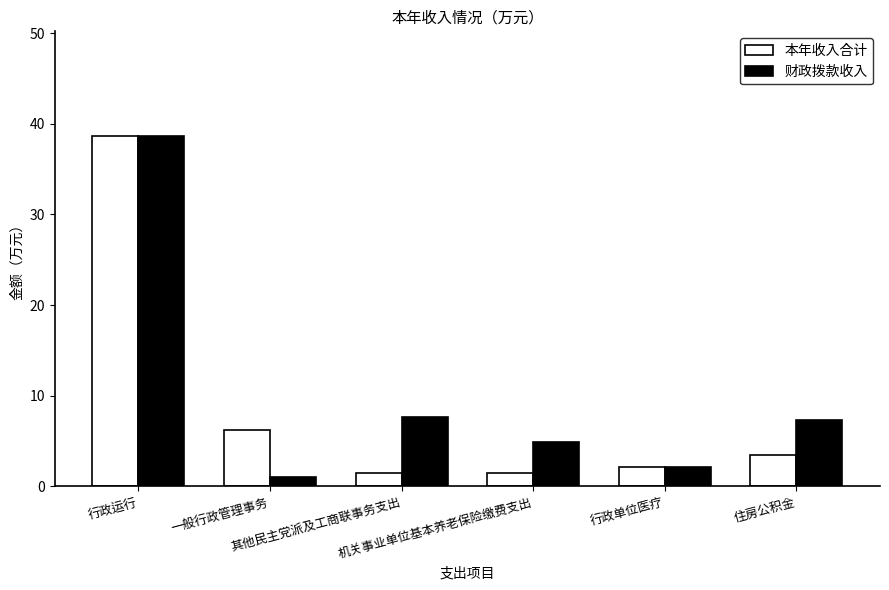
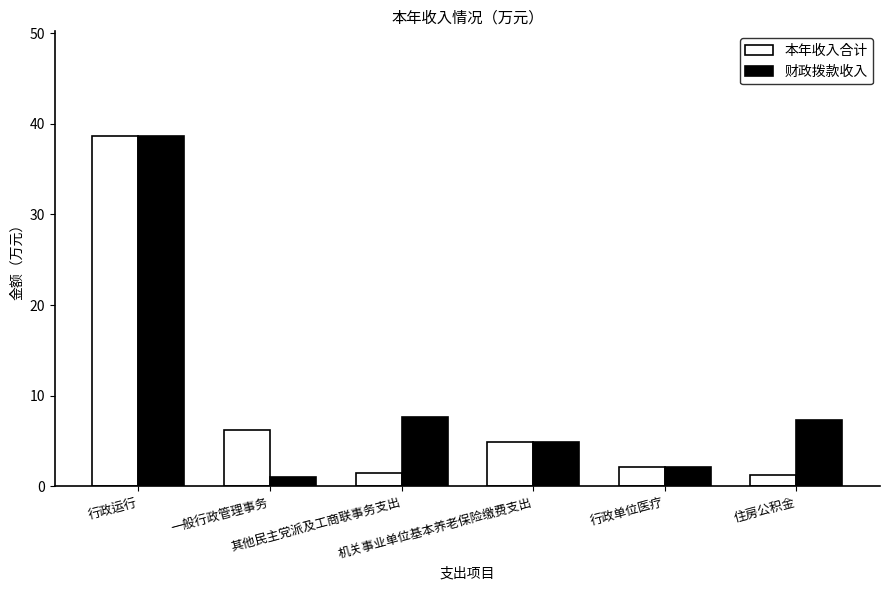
  {
    "本年收入合计": {
      "行政运行": 39,
      "一般行政管理事务": 6,
      "其他民主党派及工商联事务支出": 2,
-     "机关事业单位基本养老保险缴费支出": 1,
+     "机关事业单位基本养老保险缴费支出": 5,
      "行政单位医疗": 2,
-     "住房公积金": 3
+     "住房公积金": 1
    },
    "财政拨款收入": {
      "行政运行": 39,
      "一般行政管理事务": 1,
      "其他民主党派及工商联事务支出": 8,
      "机关事业单位基本养老保险缴费支出": 5,
      "行政单位医疗": 2,
      "住房公积金": 7
    }
  }
